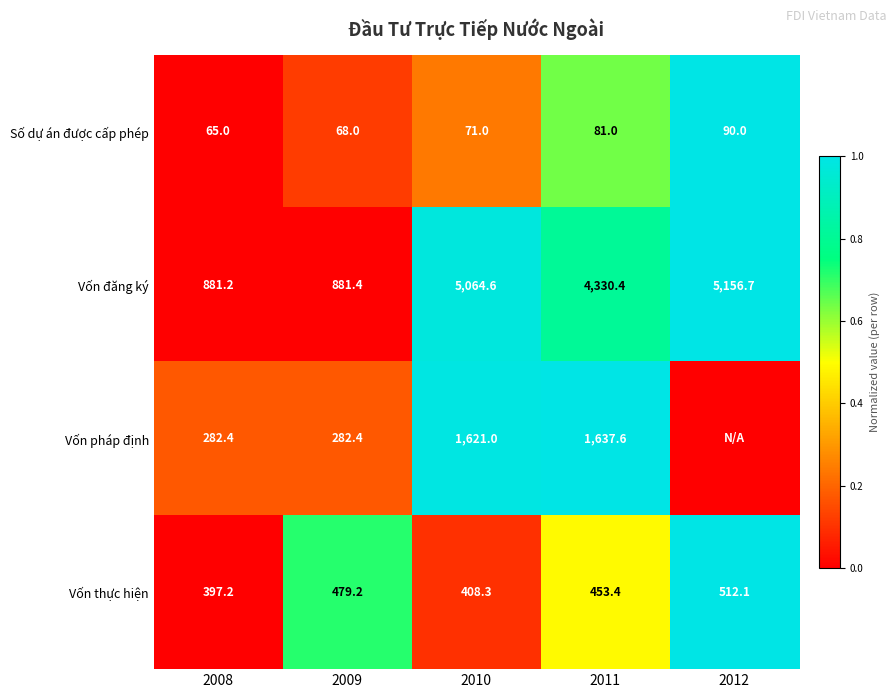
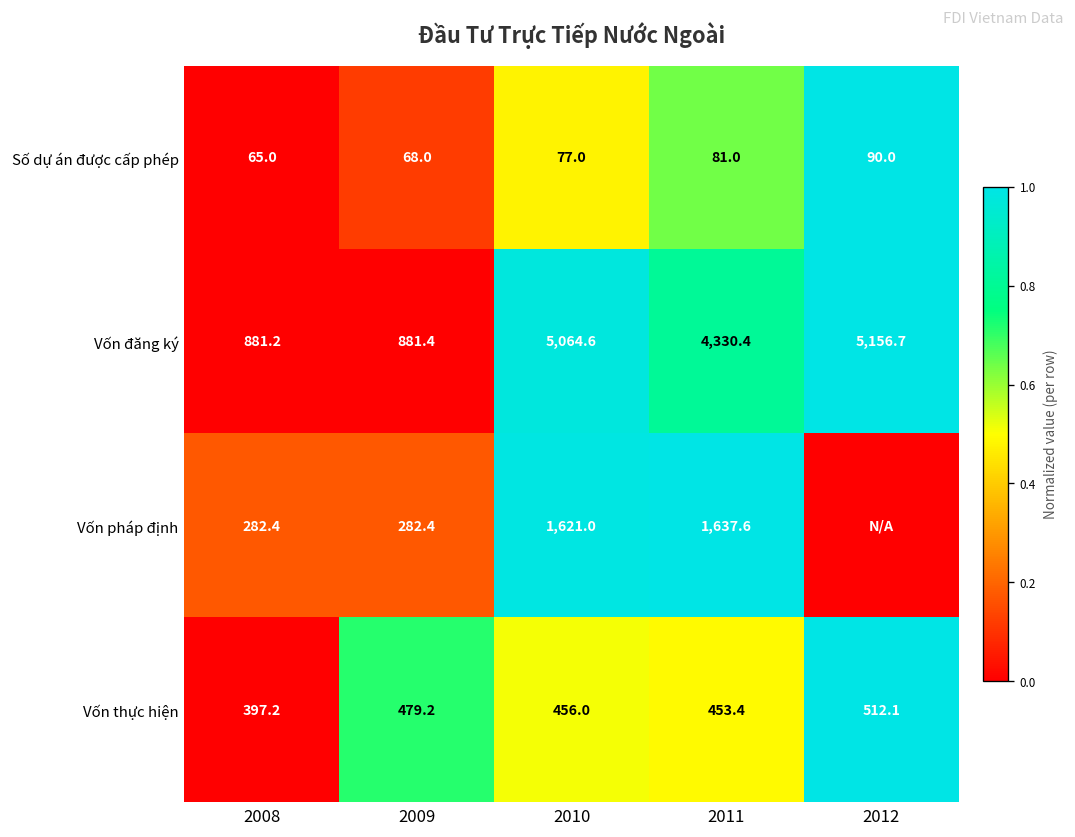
  {
    "Số dự án được cấp phép": {
      "2008": "65.0",
      "2009": "68.0",
-     "2010": "71.0",
+     "2010": "77.0",
      "2011": "81.0",
      "2012": "90.0"
    },
    "Vốn đăng ký": {
      "2008": "881.2",
      "2009": "881.4",
      "2010": "5,064.6",
      "2011": "4,330.4",
      "2012": "5,156.7"
    },
    "Vốn pháp định": {
      "2008": "282.4",
      "2009": "282.4",
      "2010": "1,621.0",
      "2011": "1,637.6"
    },
    "Vốn thực hiện": {
      "2008": "397.2",
      "2009": "479.2",
-     "2010": "408.3",
+     "2010": "456.0",
      "2011": "453.4",
      "2012": "512.1"
    }
  }
